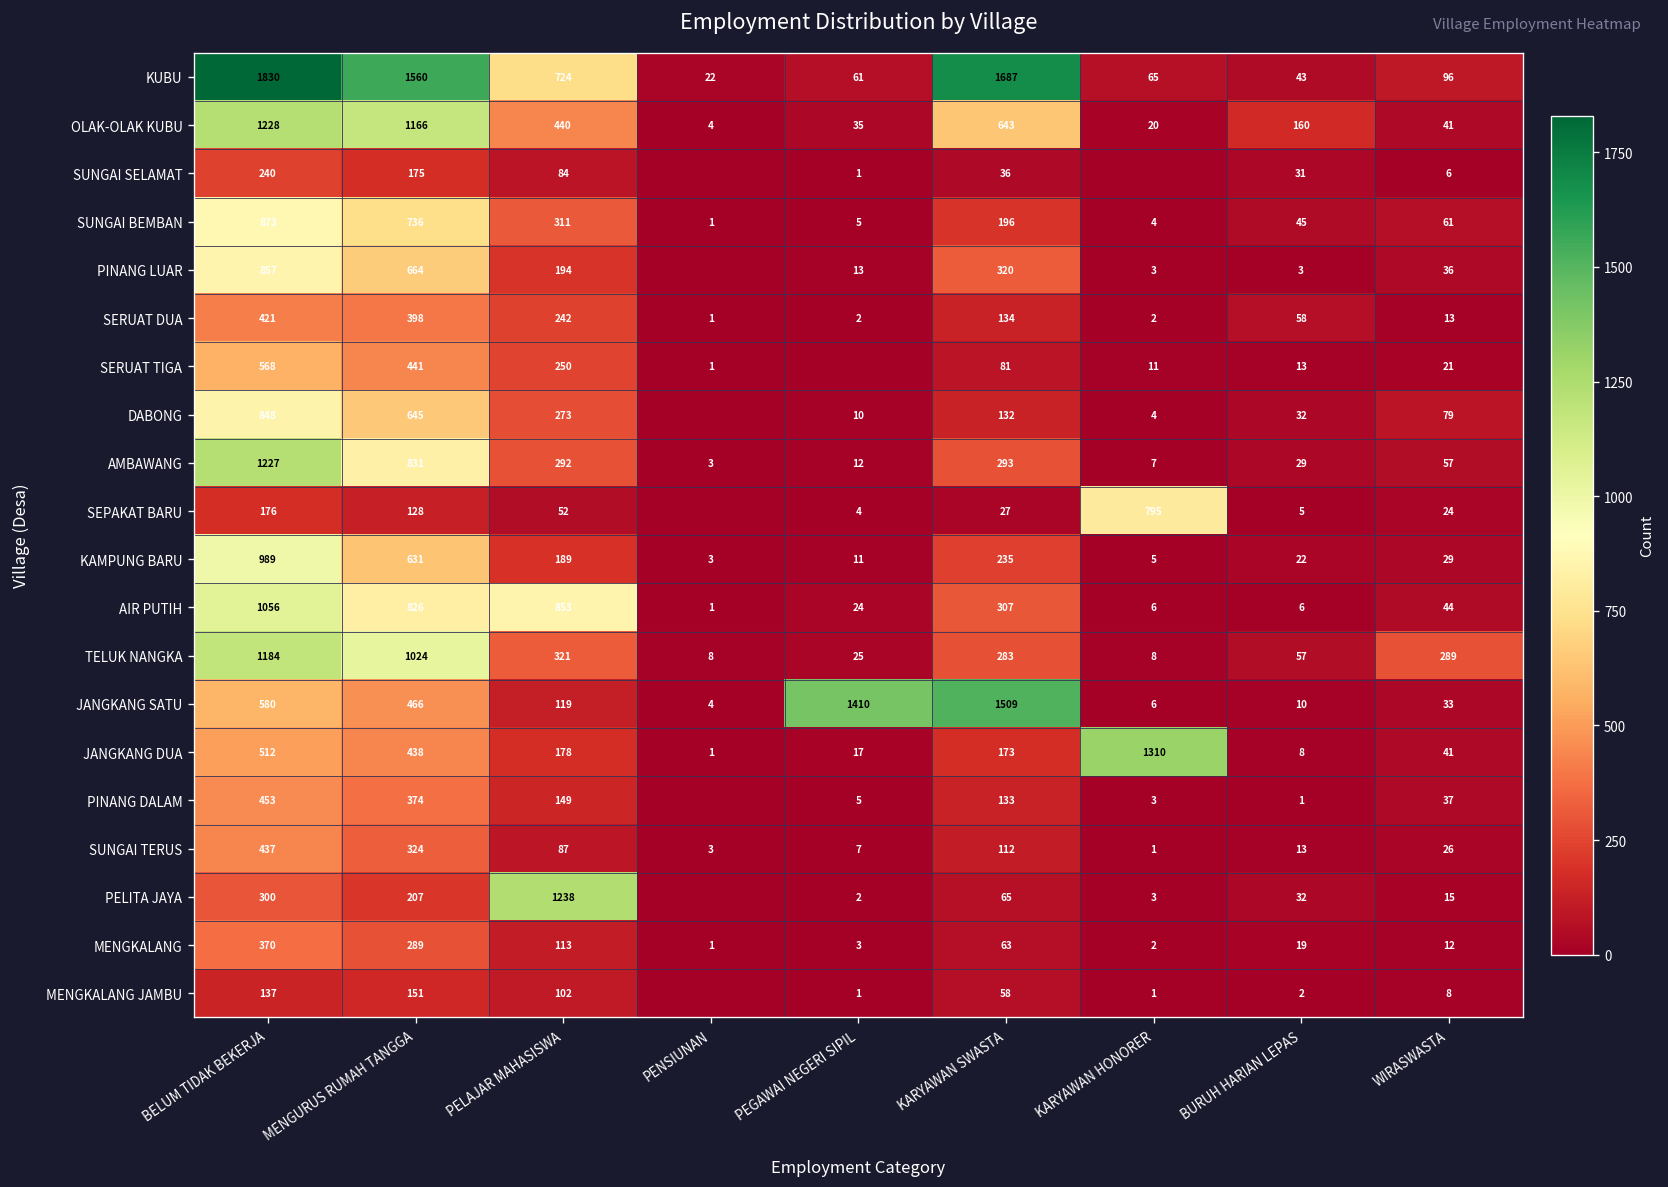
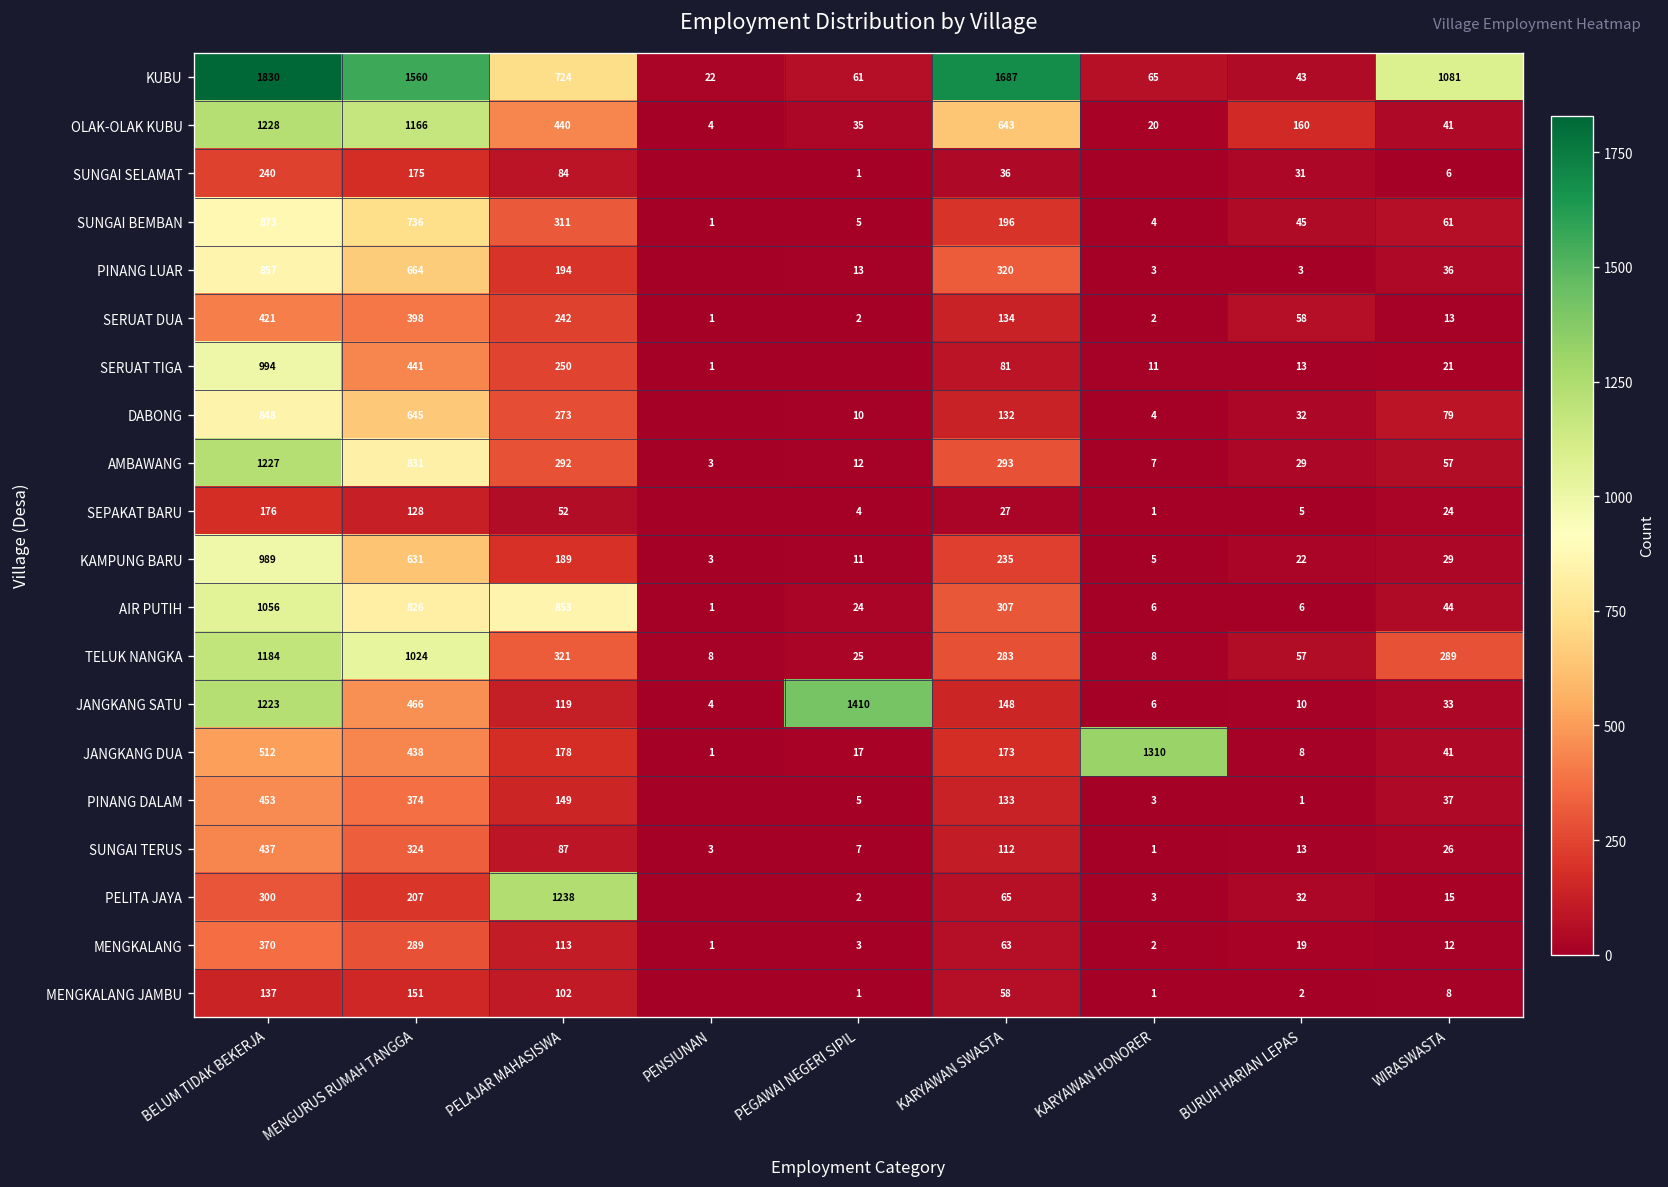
  {
    "KUBU": {
      "BELUM TIDAK BEKERJA": 1830,
      "MENGURUS RUMAH TANGGA": 1560,
      "PELAJAR MAHASISWA": 724,
      "PENSIUNAN": 22,
      "PEGAWAI NEGERI SIPIL": 61,
      "KARYAWAN SWASTA": 1687,
      "KARYAWAN HONORER": 65,
      "BURUH HARIAN LEPAS": 43,
-     "WIRASWASTA": 96
+     "WIRASWASTA": 1081
    },
    "OLAK-OLAK KUBU": {
      "BELUM TIDAK BEKERJA": 1228,
      "MENGURUS RUMAH TANGGA": 1166,
      "PELAJAR MAHASISWA": 440,
      "PENSIUNAN": 4,
      "PEGAWAI NEGERI SIPIL": 35,
      "KARYAWAN SWASTA": 643,
      "KARYAWAN HONORER": 20,
      "BURUH HARIAN LEPAS": 160,
      "WIRASWASTA": 41
    },
    "SUNGAI SELAMAT": {
      "BELUM TIDAK BEKERJA": 240,
      "MENGURUS RUMAH TANGGA": 175,
      "PELAJAR MAHASISWA": 84,
      "PEGAWAI NEGERI SIPIL": 1,
      "KARYAWAN SWASTA": 36,
      "BURUH HARIAN LEPAS": 31,
      "WIRASWASTA": 6
    },
    "SUNGAI BEMBAN": {
      "BELUM TIDAK BEKERJA": 873,
      "MENGURUS RUMAH TANGGA": 736,
      "PELAJAR MAHASISWA": 311,
      "PENSIUNAN": 1,
      "PEGAWAI NEGERI SIPIL": 5,
      "KARYAWAN SWASTA": 196,
      "KARYAWAN HONORER": 4,
      "BURUH HARIAN LEPAS": 45,
      "WIRASWASTA": 61
    },
    "PINANG LUAR": {
      "BELUM TIDAK BEKERJA": 857,
      "MENGURUS RUMAH TANGGA": 664,
      "PELAJAR MAHASISWA": 194,
      "PEGAWAI NEGERI SIPIL": 13,
      "KARYAWAN SWASTA": 320,
      "KARYAWAN HONORER": 3,
      "BURUH HARIAN LEPAS": 3,
      "WIRASWASTA": 36
    },
    "SERUAT DUA": {
      "BELUM TIDAK BEKERJA": 421,
      "MENGURUS RUMAH TANGGA": 398,
      "PELAJAR MAHASISWA": 242,
      "PENSIUNAN": 1,
      "PEGAWAI NEGERI SIPIL": 2,
      "KARYAWAN SWASTA": 134,
      "KARYAWAN HONORER": 2,
      "BURUH HARIAN LEPAS": 58,
      "WIRASWASTA": 13
    },
    "SERUAT TIGA": {
-     "BELUM TIDAK BEKERJA": 568,
+     "BELUM TIDAK BEKERJA": 994,
      "MENGURUS RUMAH TANGGA": 441,
      "PELAJAR MAHASISWA": 250,
      "PENSIUNAN": 1,
      "KARYAWAN SWASTA": 81,
      "KARYAWAN HONORER": 11,
      "BURUH HARIAN LEPAS": 13,
      "WIRASWASTA": 21
    },
    "DABONG": {
      "BELUM TIDAK BEKERJA": 848,
      "MENGURUS RUMAH TANGGA": 645,
      "PELAJAR MAHASISWA": 273,
      "PEGAWAI NEGERI SIPIL": 10,
      "KARYAWAN SWASTA": 132,
      "KARYAWAN HONORER": 4,
      "BURUH HARIAN LEPAS": 32,
      "WIRASWASTA": 79
    },
    "AMBAWANG": {
      "BELUM TIDAK BEKERJA": 1227,
      "MENGURUS RUMAH TANGGA": 831,
      "PELAJAR MAHASISWA": 292,
      "PENSIUNAN": 3,
      "PEGAWAI NEGERI SIPIL": 12,
      "KARYAWAN SWASTA": 293,
      "KARYAWAN HONORER": 7,
      "BURUH HARIAN LEPAS": 29,
      "WIRASWASTA": 57
    },
    "SEPAKAT BARU": {
      "BELUM TIDAK BEKERJA": 176,
      "MENGURUS RUMAH TANGGA": 128,
      "PELAJAR MAHASISWA": 52,
      "PEGAWAI NEGERI SIPIL": 4,
      "KARYAWAN SWASTA": 27,
-     "KARYAWAN HONORER": 795,
+     "KARYAWAN HONORER": 1,
      "BURUH HARIAN LEPAS": 5,
      "WIRASWASTA": 24
    },
    "KAMPUNG BARU": {
      "BELUM TIDAK BEKERJA": 989,
      "MENGURUS RUMAH TANGGA": 631,
      "PELAJAR MAHASISWA": 189,
      "PENSIUNAN": 3,
      "PEGAWAI NEGERI SIPIL": 11,
      "KARYAWAN SWASTA": 235,
      "KARYAWAN HONORER": 5,
      "BURUH HARIAN LEPAS": 22,
      "WIRASWASTA": 29
    },
    "AIR PUTIH": {
      "BELUM TIDAK BEKERJA": 1056,
      "MENGURUS RUMAH TANGGA": 826,
      "PELAJAR MAHASISWA": 853,
      "PENSIUNAN": 1,
      "PEGAWAI NEGERI SIPIL": 24,
      "KARYAWAN SWASTA": 307,
      "KARYAWAN HONORER": 6,
      "BURUH HARIAN LEPAS": 6,
      "WIRASWASTA": 44
    },
    "TELUK NANGKA": {
      "BELUM TIDAK BEKERJA": 1184,
      "MENGURUS RUMAH TANGGA": 1024,
      "PELAJAR MAHASISWA": 321,
      "PENSIUNAN": 8,
      "PEGAWAI NEGERI SIPIL": 25,
      "KARYAWAN SWASTA": 283,
      "KARYAWAN HONORER": 8,
      "BURUH HARIAN LEPAS": 57,
      "WIRASWASTA": 289
    },
    "JANGKANG SATU": {
-     "BELUM TIDAK BEKERJA": 580,
+     "BELUM TIDAK BEKERJA": 1223,
      "MENGURUS RUMAH TANGGA": 466,
      "PELAJAR MAHASISWA": 119,
      "PENSIUNAN": 4,
      "PEGAWAI NEGERI SIPIL": 1410,
-     "KARYAWAN SWASTA": 1509,
+     "KARYAWAN SWASTA": 148,
      "KARYAWAN HONORER": 6,
      "BURUH HARIAN LEPAS": 10,
      "WIRASWASTA": 33
    },
    "JANGKANG DUA": {
      "BELUM TIDAK BEKERJA": 512,
      "MENGURUS RUMAH TANGGA": 438,
      "PELAJAR MAHASISWA": 178,
      "PENSIUNAN": 1,
      "PEGAWAI NEGERI SIPIL": 17,
      "KARYAWAN SWASTA": 173,
      "KARYAWAN HONORER": 1310,
      "BURUH HARIAN LEPAS": 8,
      "WIRASWASTA": 41
    },
    "PINANG DALAM": {
      "BELUM TIDAK BEKERJA": 453,
      "MENGURUS RUMAH TANGGA": 374,
      "PELAJAR MAHASISWA": 149,
      "PEGAWAI NEGERI SIPIL": 5,
      "KARYAWAN SWASTA": 133,
      "KARYAWAN HONORER": 3,
      "BURUH HARIAN LEPAS": 1,
      "WIRASWASTA": 37
    },
    "SUNGAI TERUS": {
      "BELUM TIDAK BEKERJA": 437,
      "MENGURUS RUMAH TANGGA": 324,
      "PELAJAR MAHASISWA": 87,
      "PENSIUNAN": 3,
      "PEGAWAI NEGERI SIPIL": 7,
      "KARYAWAN SWASTA": 112,
      "KARYAWAN HONORER": 1,
      "BURUH HARIAN LEPAS": 13,
      "WIRASWASTA": 26
    },
    "PELITA JAYA": {
      "BELUM TIDAK BEKERJA": 300,
      "MENGURUS RUMAH TANGGA": 207,
      "PELAJAR MAHASISWA": 1238,
      "PEGAWAI NEGERI SIPIL": 2,
      "KARYAWAN SWASTA": 65,
      "KARYAWAN HONORER": 3,
      "BURUH HARIAN LEPAS": 32,
      "WIRASWASTA": 15
    },
    "MENGKALANG": {
      "BELUM TIDAK BEKERJA": 370,
      "MENGURUS RUMAH TANGGA": 289,
      "PELAJAR MAHASISWA": 113,
      "PENSIUNAN": 1,
      "PEGAWAI NEGERI SIPIL": 3,
      "KARYAWAN SWASTA": 63,
      "KARYAWAN HONORER": 2,
      "BURUH HARIAN LEPAS": 19,
      "WIRASWASTA": 12
    },
    "MENGKALANG JAMBU": {
      "BELUM TIDAK BEKERJA": 137,
      "MENGURUS RUMAH TANGGA": 151,
      "PELAJAR MAHASISWA": 102,
      "PEGAWAI NEGERI SIPIL": 1,
      "KARYAWAN SWASTA": 58,
      "KARYAWAN HONORER": 1,
      "BURUH HARIAN LEPAS": 2,
      "WIRASWASTA": 8
    }
  }
